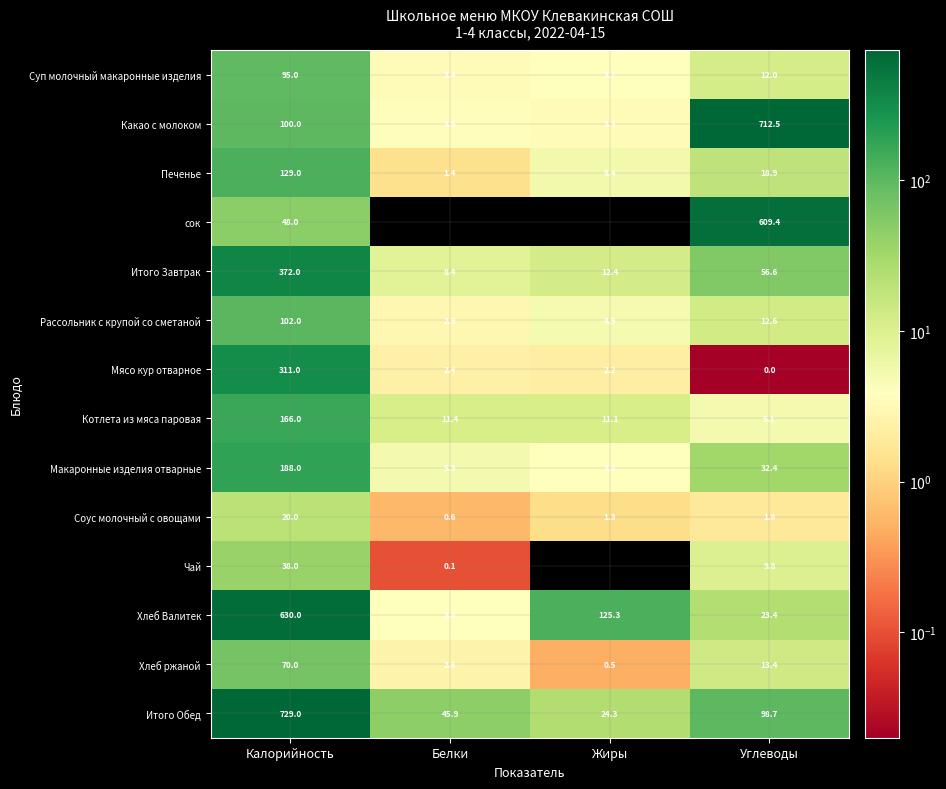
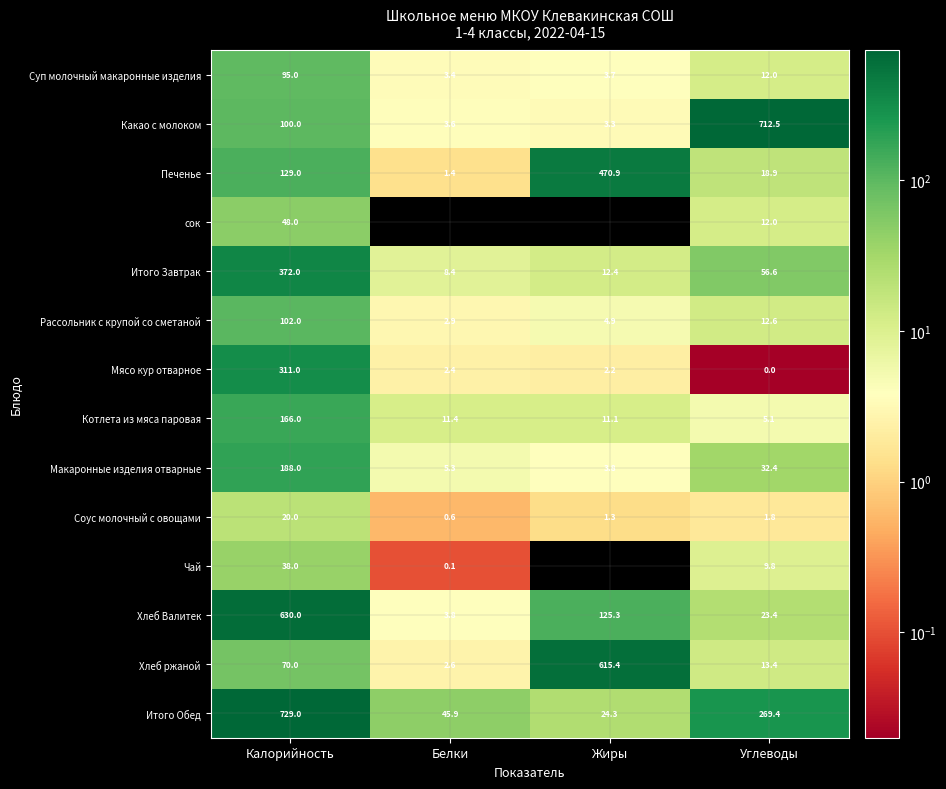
  {
    "Суп молочный макаронные изделия": {
      "Калорийность": 95.0,
      "Белки": 3.4,
      "Жиры": 3.7,
      "Углеводы": 12.0
    },
    "Какао с молоком": {
      "Калорийность": 100.0,
      "Белки": 3.6,
      "Жиры": 3.3,
      "Углеводы": 712.5
    },
    "Печенье": {
      "Калорийность": 129.0,
      "Белки": 1.4,
-     "Жиры": 5.4,
+     "Жиры": 470.9,
      "Углеводы": 18.9
    },
    "сок": {
      "Калорийность": 48.0,
-     "Углеводы": 609.4
+     "Углеводы": 12.0
    },
    "Итого Завтрак": {
      "Калорийность": 372.0,
      "Белки": 8.4,
      "Жиры": 12.4,
      "Углеводы": 56.6
    },
    "Рассольник с крупой со сметаной": {
      "Калорийность": 102.0,
      "Белки": 2.9,
      "Жиры": 4.9,
      "Углеводы": 12.6
    },
    "Мясо кур отварное": {
      "Калорийность": 311.0,
      "Белки": 2.4,
      "Жиры": 2.2,
      "Углеводы": 0.0
    },
    "Котлета из мяса паровая": {
      "Калорийность": 166.0,
      "Белки": 11.4,
      "Жиры": 11.1,
      "Углеводы": 5.1
    },
    "Макаронные изделия отварные": {
      "Калорийность": 188.0,
      "Белки": 5.3,
      "Жиры": 3.8,
      "Углеводы": 32.4
    },
    "Соус молочный с овощами": {
      "Калорийность": 20.0,
      "Белки": 0.6,
      "Жиры": 1.3,
      "Углеводы": 1.8
    },
    "Чай": {
      "Калорийность": 38.0,
      "Белки": 0.1,
      "Углеводы": 9.8
    },
    "Хлеб Валитек": {
      "Калорийность": 630.0,
      "Белки": 3.8,
      "Жиры": 125.3,
      "Углеводы": 23.4
    },
    "Хлеб ржаной": {
      "Калорийность": 70.0,
      "Белки": 2.6,
-     "Жиры": 0.5,
+     "Жиры": 615.4,
      "Углеводы": 13.4
    },
    "Итого Обед": {
      "Калорийность": 729.0,
      "Белки": 45.9,
      "Жиры": 24.3,
-     "Углеводы": 98.7
+     "Углеводы": 269.4
    }
  }
